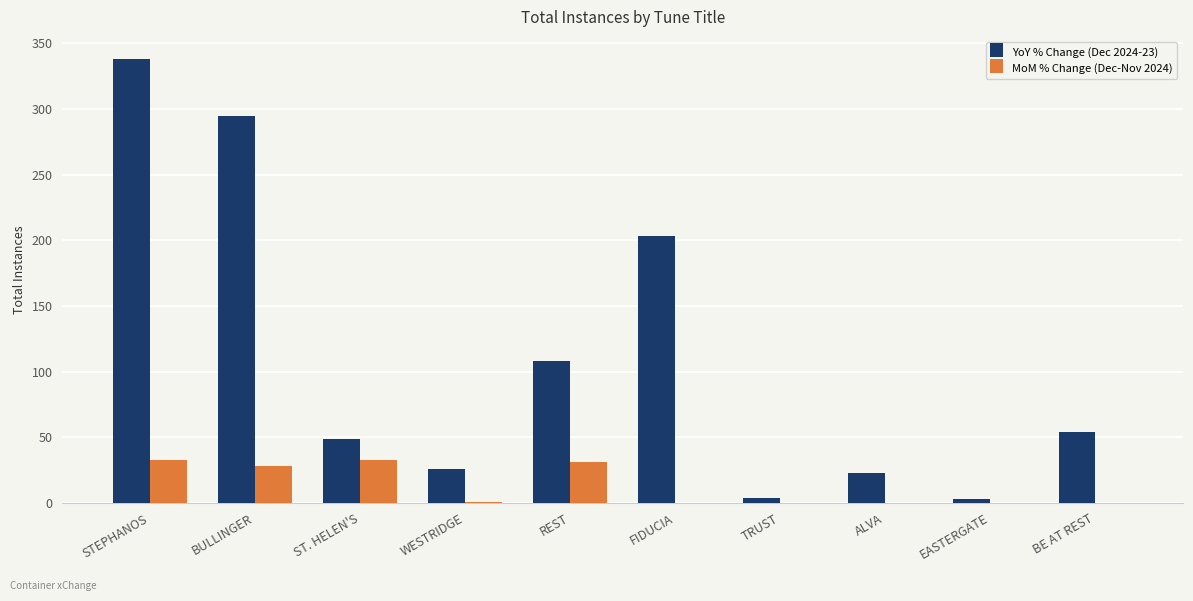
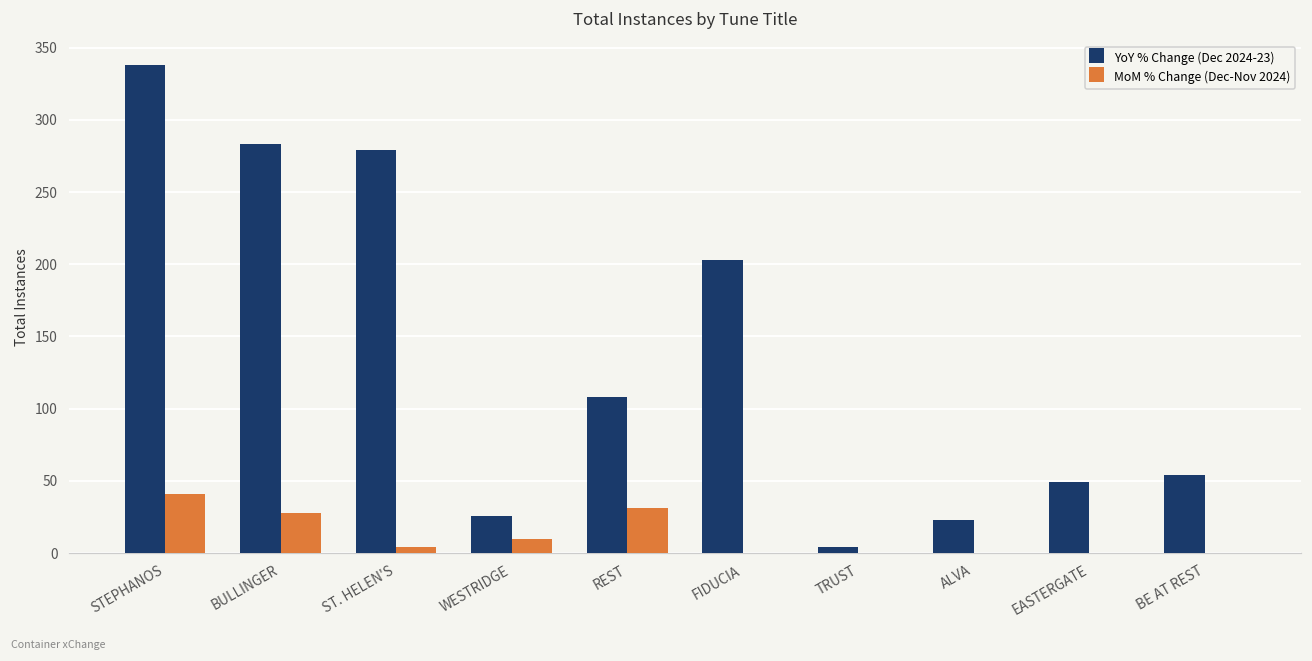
  {
    "YoY % Change (Dec 2024-23)": {
      "STEPHANOS": 338,
-     "BULLINGER": 295,
-     "ST. HELEN'S": 49,
+     "BULLINGER": 283,
+     "ST. HELEN'S": 279,
      "WESTRIDGE": 26,
      "REST": 108,
      "FIDUCIA": 203,
      "TRUST": 4,
      "ALVA": 23,
-     "EASTERGATE": 3,
+     "EASTERGATE": 49,
      "BE AT REST": 54
    },
    "MoM % Change (Dec-Nov 2024)": {
-     "STEPHANOS": 33,
+     "STEPHANOS": 41,
      "BULLINGER": 28,
-     "ST. HELEN'S": 33,
-     "WESTRIDGE": 1,
+     "ST. HELEN'S": 4,
+     "WESTRIDGE": 10,
      "REST": 31,
      "FIDUCIA": 0,
      "TRUST": 0,
      "ALVA": 0,
      "EASTERGATE": 0,
      "BE AT REST": 0
    }
  }
